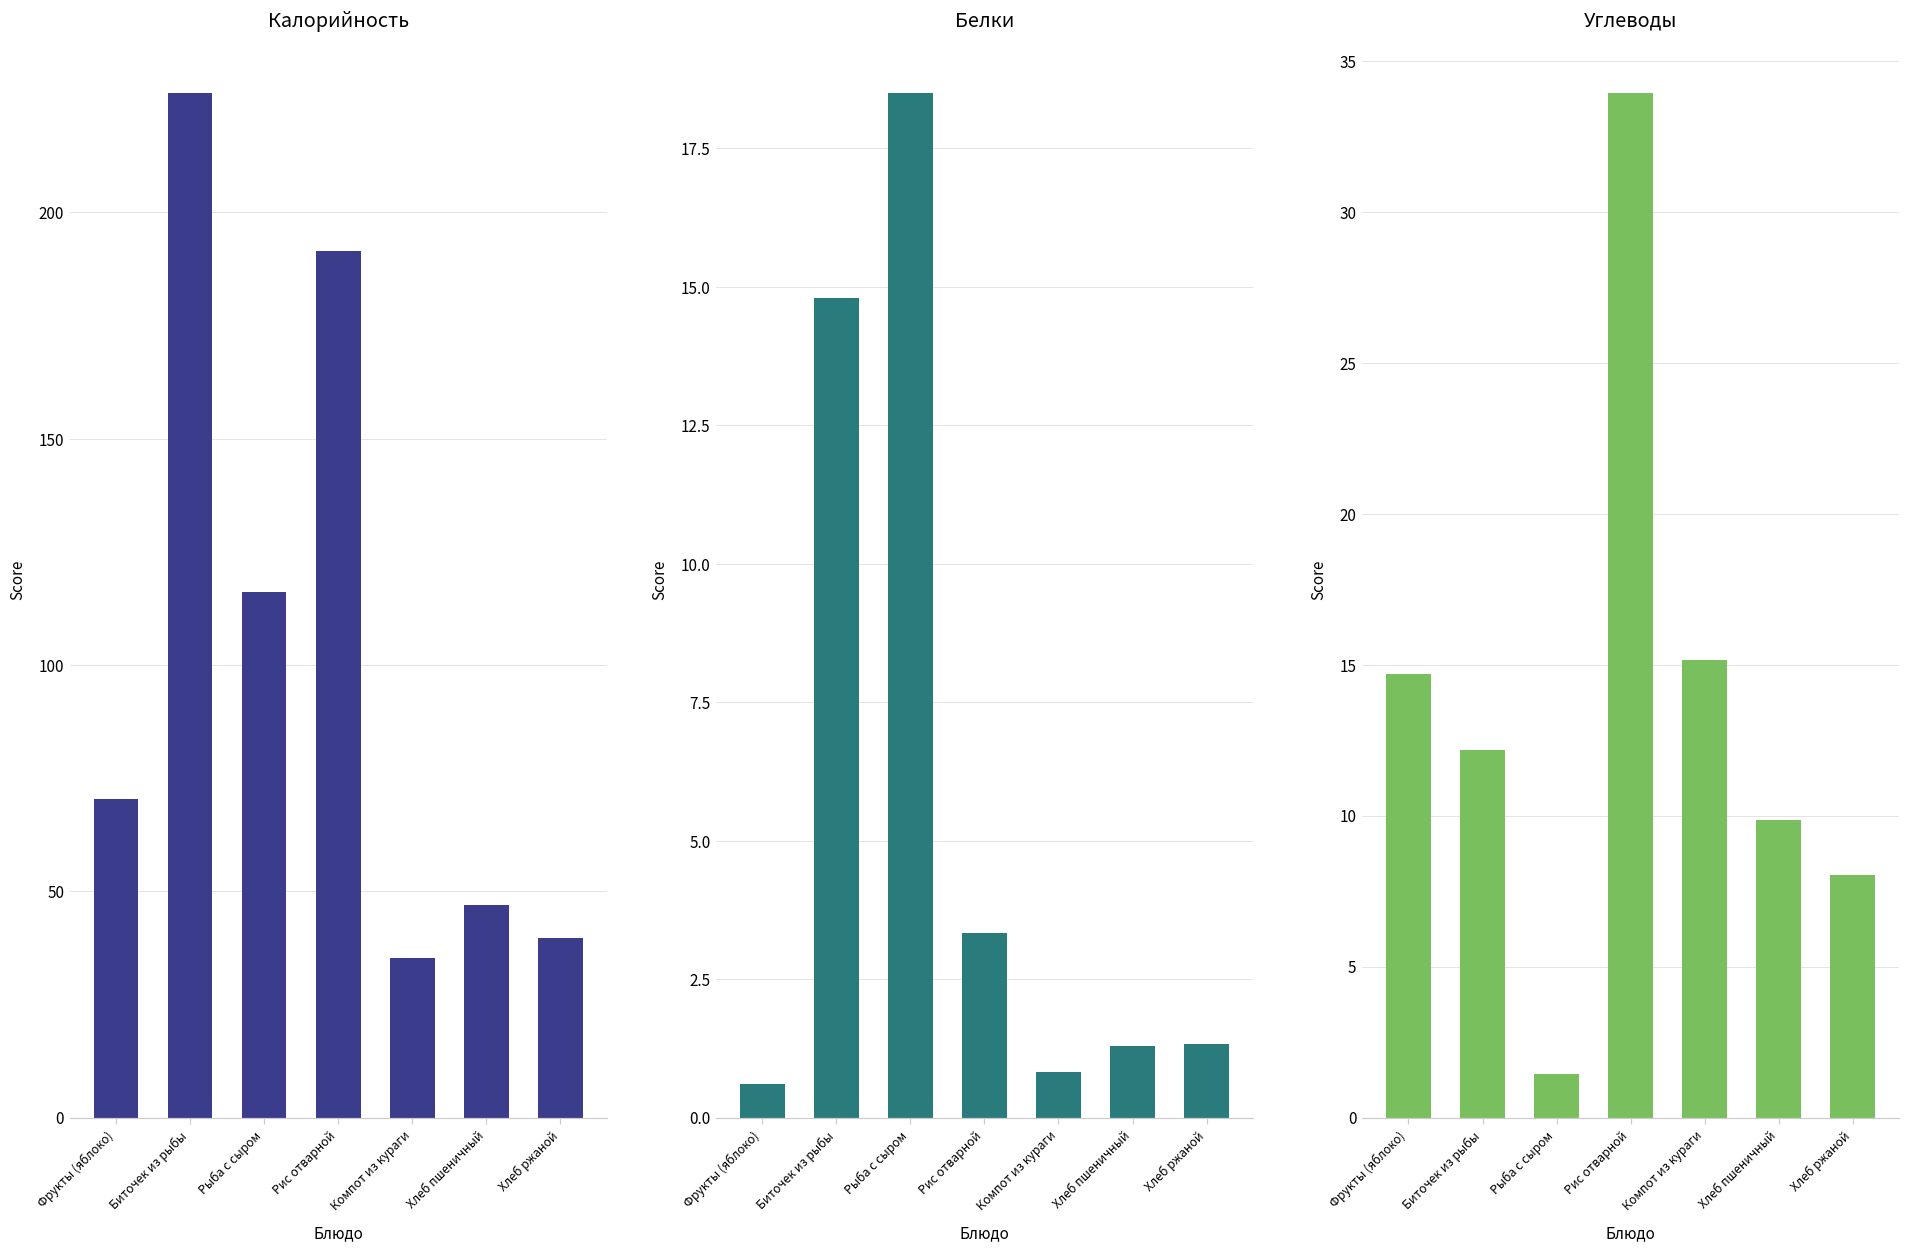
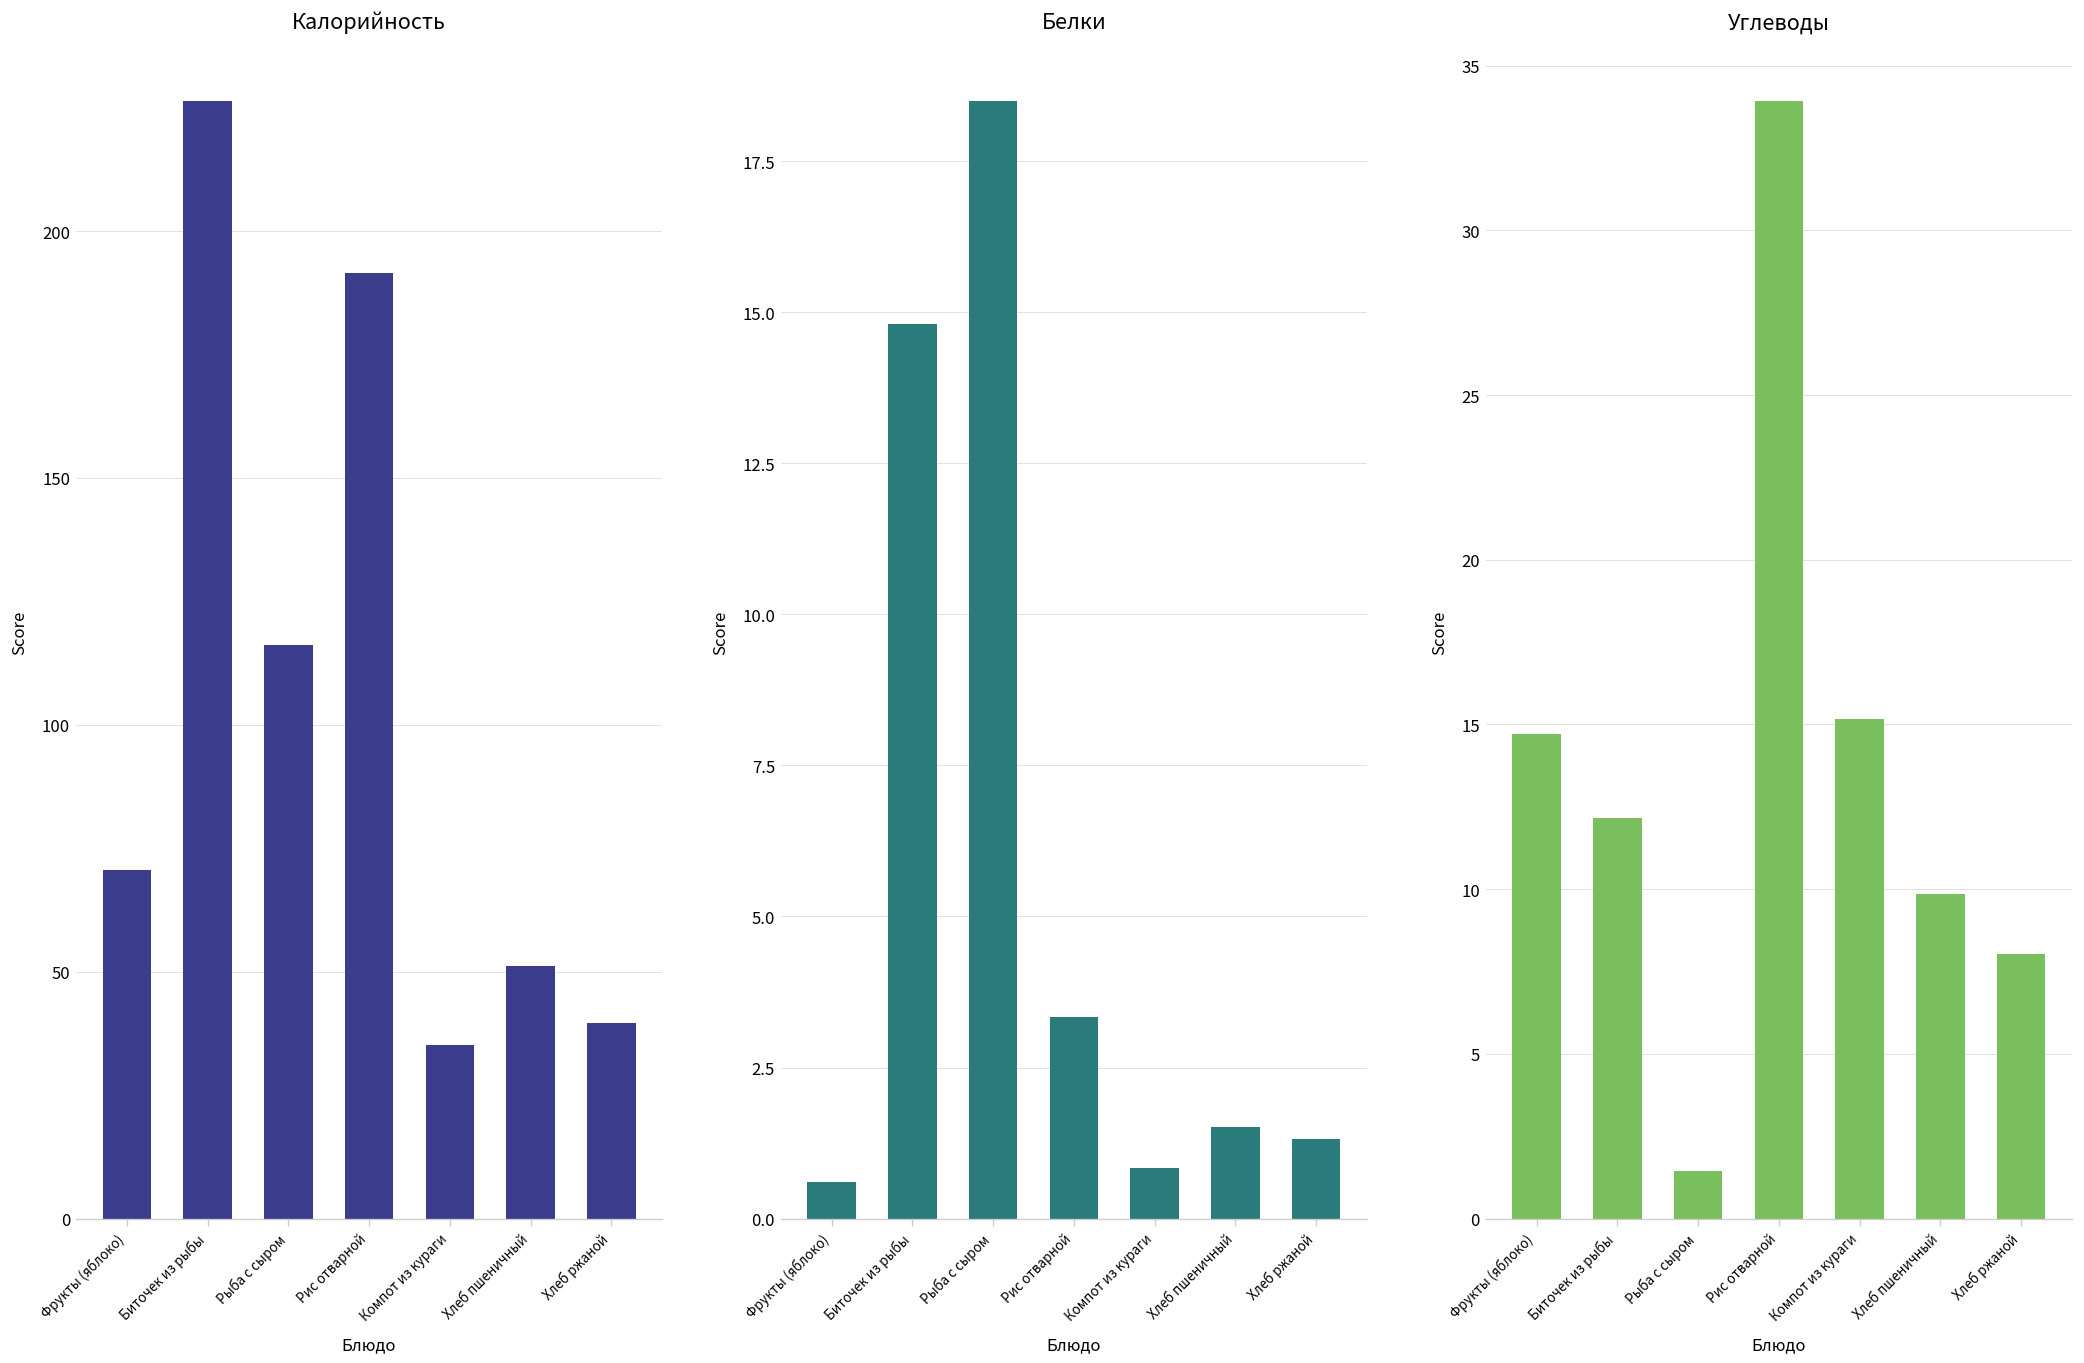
  {
    "Калорийность": {
      "Фрукты (яблоко)": 71,
      "Биточек из рыбы": 226,
      "Рыба с сыром": 116,
      "Рис отварной": 191,
      "Компот из кураги": 35,
-     "Хлеб пшеничный": 47,
+     "Хлеб пшеничный": 51,
      "Хлеб ржаной": 40
    },
    "Белки": {
      "Фрукты (яблоко)": 0.6,
      "Биточек из рыбы": 14.8,
      "Рыба с сыром": 18.5,
      "Рис отварной": 3.3,
      "Компот из кураги": 0.8,
-     "Хлеб пшеничный": 1.3,
+     "Хлеб пшеничный": 1.5,
      "Хлеб ржаной": 1.3
    },
    "Углеводы": {
      "Фрукты (яблоко)": 14.7,
      "Биточек из рыбы": 12.2,
      "Рыба с сыром": 1.5,
      "Рис отварной": 33.9,
      "Компот из кураги": 15.2,
      "Хлеб пшеничный": 9.8,
      "Хлеб ржаной": 8.0
    }
  }
